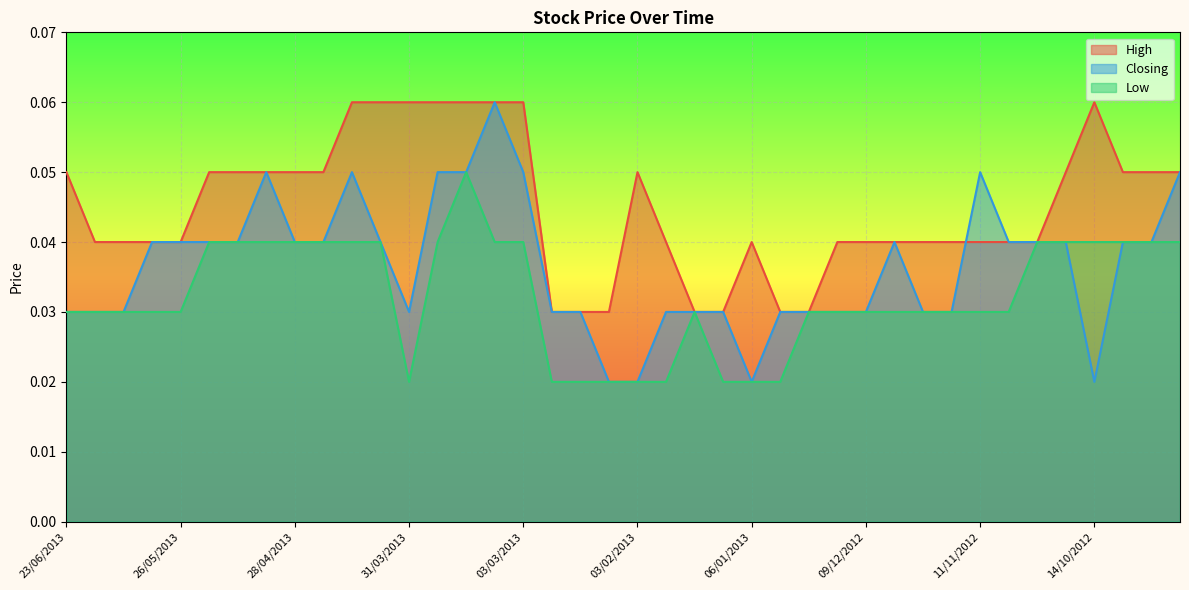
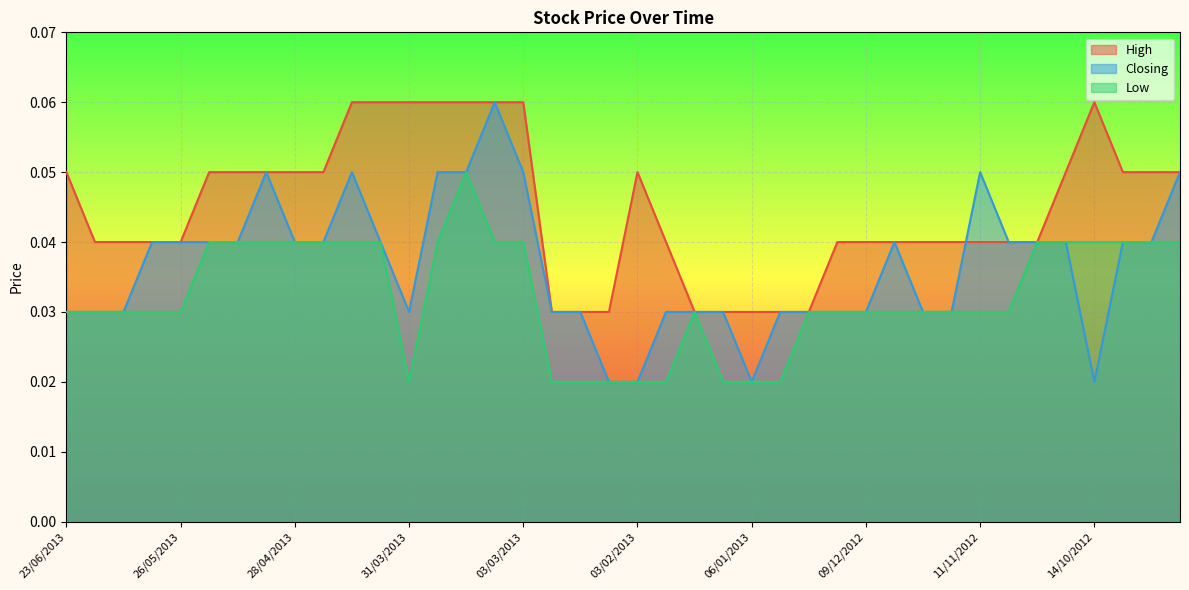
  {
    "High": {
      "23/06/2013": 0.05,
      "28/04/2013": 0.05,
      "31/03/2013": 0.06,
      "03/03/2013": 0.06,
      "03/02/2013": 0.05,
-     "06/01/2013": 0.04,
+     "06/01/2013": 0.03,
      "09/12/2012": 0.04,
      "11/11/2012": 0.04,
      "14/10/2012": 0.06
    },
    "Closing": {
      "31/03/2013": 0.03,
      "03/03/2013": 0.05,
      "11/11/2012": 0.05,
      "14/10/2012": 0.02
    },
    "Low": {
      "26/05/2013": 0.03,
      "31/03/2013": 0.02,
      "03/03/2013": 0.04,
      "11/11/2012": 0.03,
      "14/10/2012": 0.04
    }
  }
